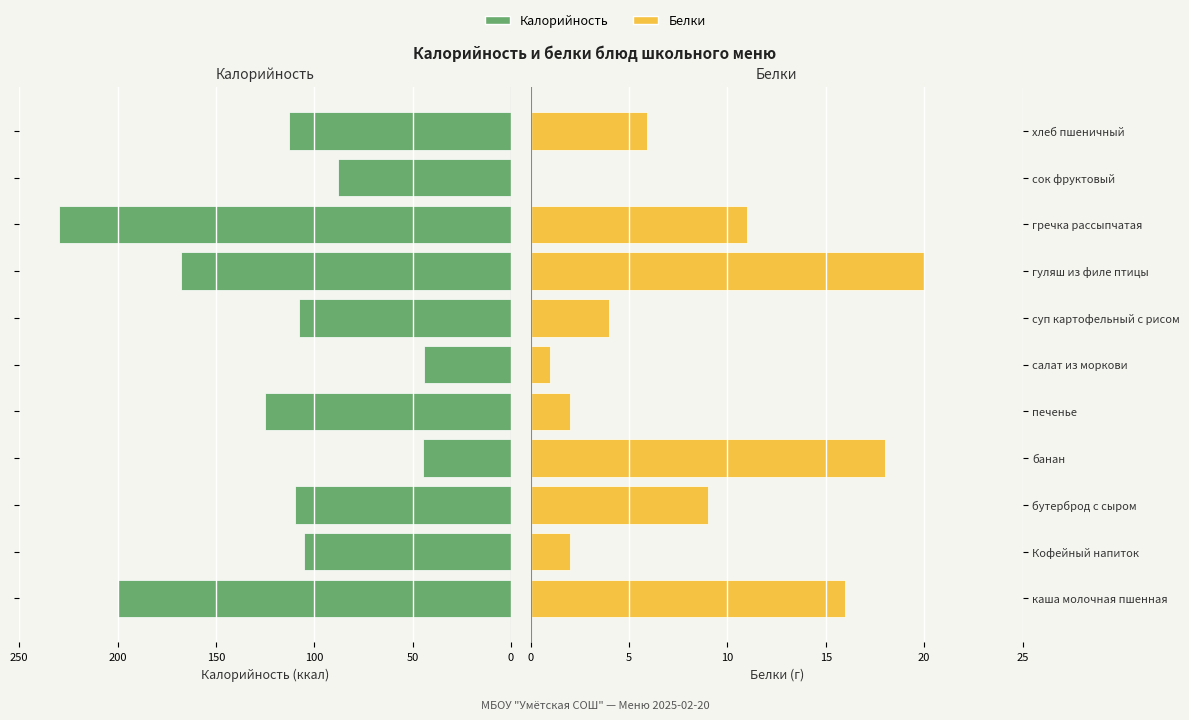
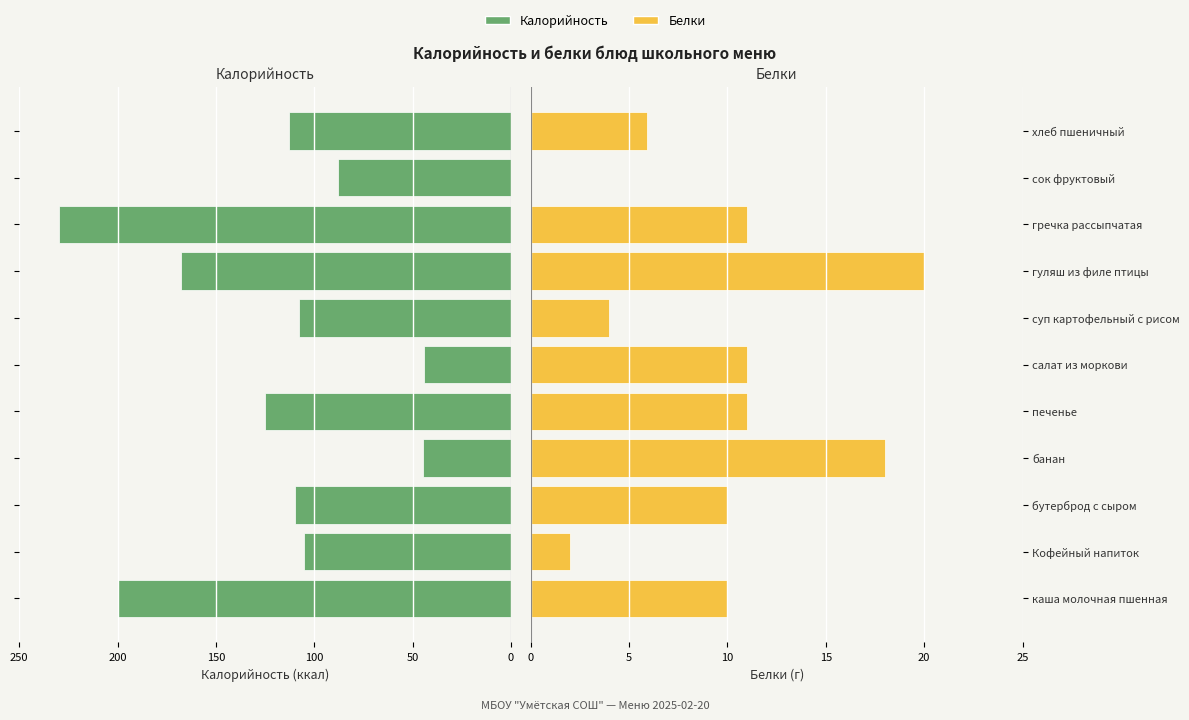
  {
    "Белки": {
      "хлеб пшеничный": 6,
      "сок фруктовый": 0,
      "гречка рассыпчатая": 11,
      "гуляш из филе птицы": 20,
      "суп картофельный с рисом": 4,
-     "салат из моркови": 1,
-     "печенье": 2,
+     "салат из моркови": 11,
+     "печенье": 11,
      "банан": 18,
-     "бутерброд с сыром": 9,
+     "бутерброд с сыром": 10,
      "Кофейный напиток": 2,
-     "каша молочная пшенная": 16
+     "каша молочная пшенная": 10
    }
  }
